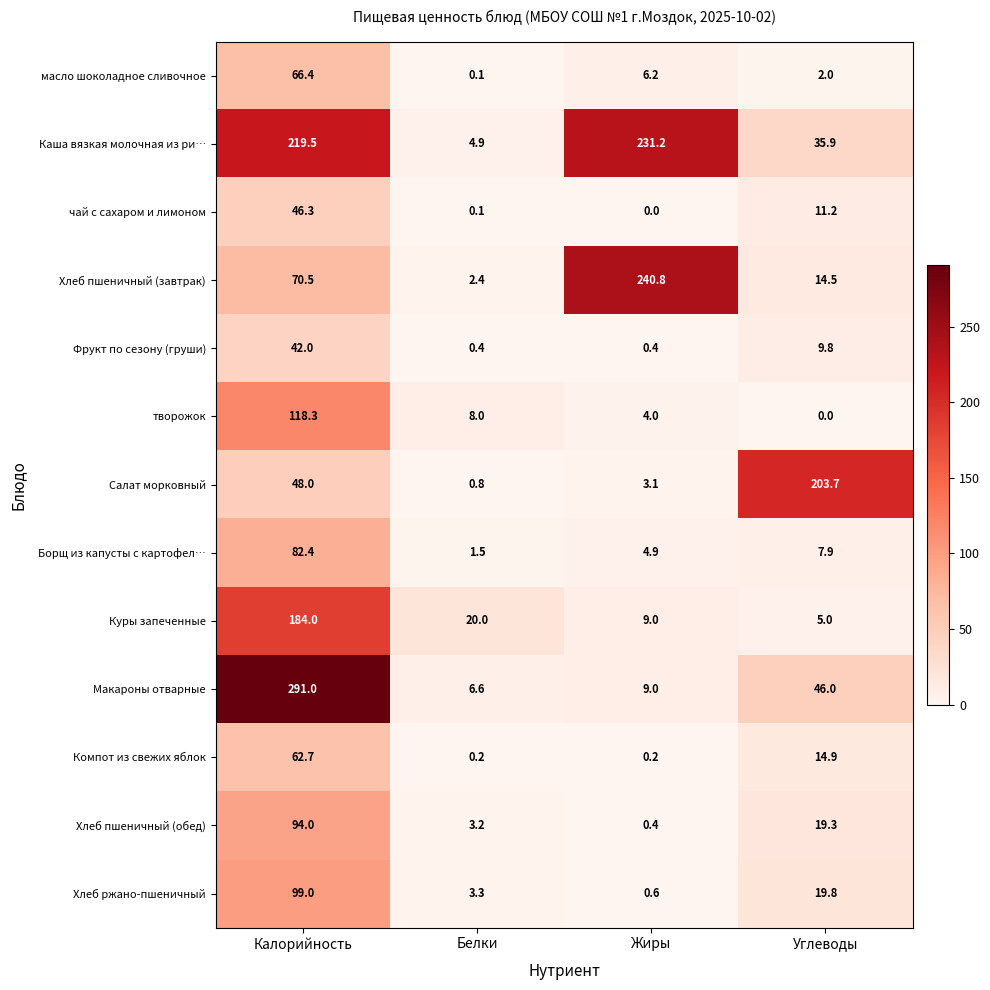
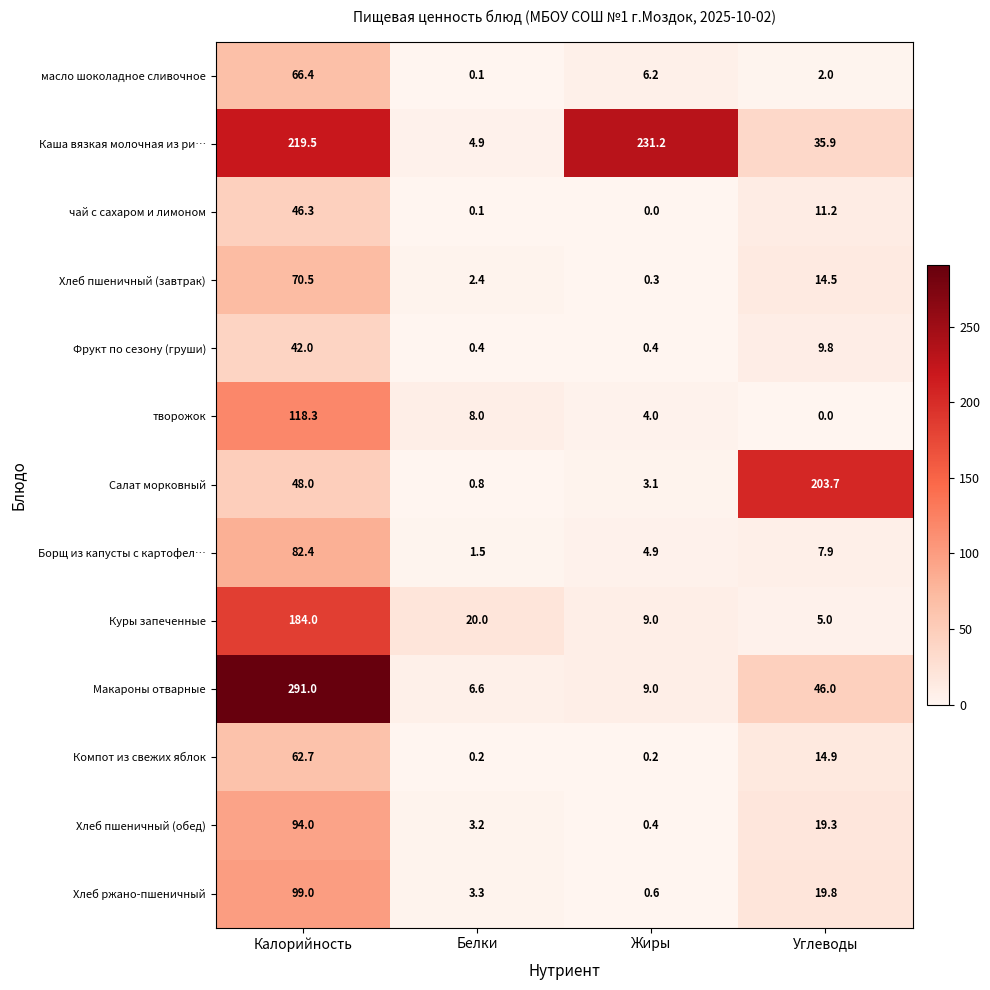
  {
    "масло шоколадное сливочное": {
      "Калорийность": 66.4,
      "Белки": 0.1,
      "Жиры": 6.2,
      "Углеводы": 2.0
    },
    "Каша вязкая молочная из ри…": {
      "Калорийность": 219.5,
      "Белки": 4.9,
      "Жиры": 231.2,
      "Углеводы": 35.9
    },
    "чай с сахаром и лимоном": {
      "Калорийность": 46.3,
      "Белки": 0.1,
      "Жиры": 0.0,
      "Углеводы": 11.2
    },
    "Хлеб пшеничный (завтрак)": {
      "Калорийность": 70.5,
      "Белки": 2.4,
-     "Жиры": 240.8,
+     "Жиры": 0.3,
      "Углеводы": 14.5
    },
    "Фрукт по сезону (груши)": {
      "Калорийность": 42.0,
      "Белки": 0.4,
      "Жиры": 0.4,
      "Углеводы": 9.8
    },
    "творожок": {
      "Калорийность": 118.3,
      "Белки": 8.0,
      "Жиры": 4.0,
      "Углеводы": 0.0
    },
    "Салат морковный": {
      "Калорийность": 48.0,
      "Белки": 0.8,
      "Жиры": 3.1,
      "Углеводы": 203.7
    },
    "Борщ из капусты с картофел…": {
      "Калорийность": 82.4,
      "Белки": 1.5,
      "Жиры": 4.9,
      "Углеводы": 7.9
    },
    "Куры запеченные": {
      "Калорийность": 184.0,
      "Белки": 20.0,
      "Жиры": 9.0,
      "Углеводы": 5.0
    },
    "Макароны отварные": {
      "Калорийность": 291.0,
      "Белки": 6.6,
      "Жиры": 9.0,
      "Углеводы": 46.0
    },
    "Компот из свежих яблок": {
      "Калорийность": 62.7,
      "Белки": 0.2,
      "Жиры": 0.2,
      "Углеводы": 14.9
    },
    "Хлеб пшеничный (обед)": {
      "Калорийность": 94.0,
      "Белки": 3.2,
      "Жиры": 0.4,
      "Углеводы": 19.3
    },
    "Хлеб ржано-пшеничный": {
      "Калорийность": 99.0,
      "Белки": 3.3,
      "Жиры": 0.6,
      "Углеводы": 19.8
    }
  }
